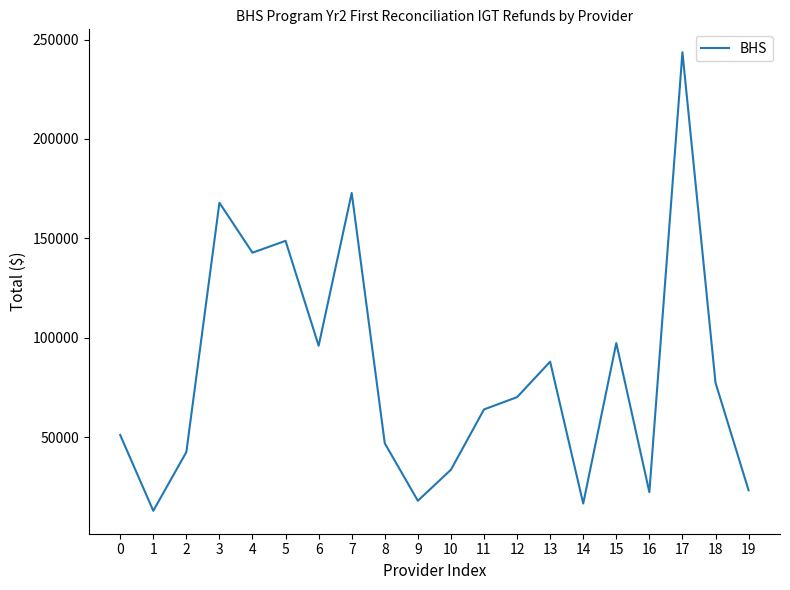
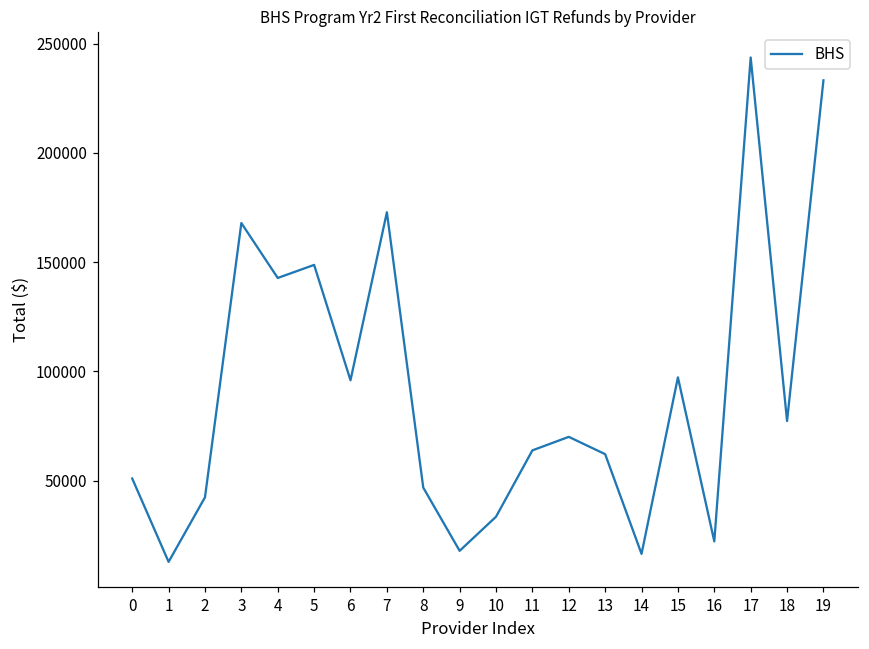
  {
    "0": 51000,
    "1": 13000,
    "2": 42000,
    "3": 168000,
    "4": 143000,
    "5": 149000,
    "6": 96000,
    "7": 173000,
    "8": 47000,
    "9": 18000,
    "10": 34000,
    "11": 64000,
    "12": 70000,
-   "13": 88000,
+   "13": 62000,
    "14": 17000,
    "15": 97000,
    "16": 22000,
    "17": 244000,
    "18": 77000,
-   "19": 23000
+   "19": 233000
  }
